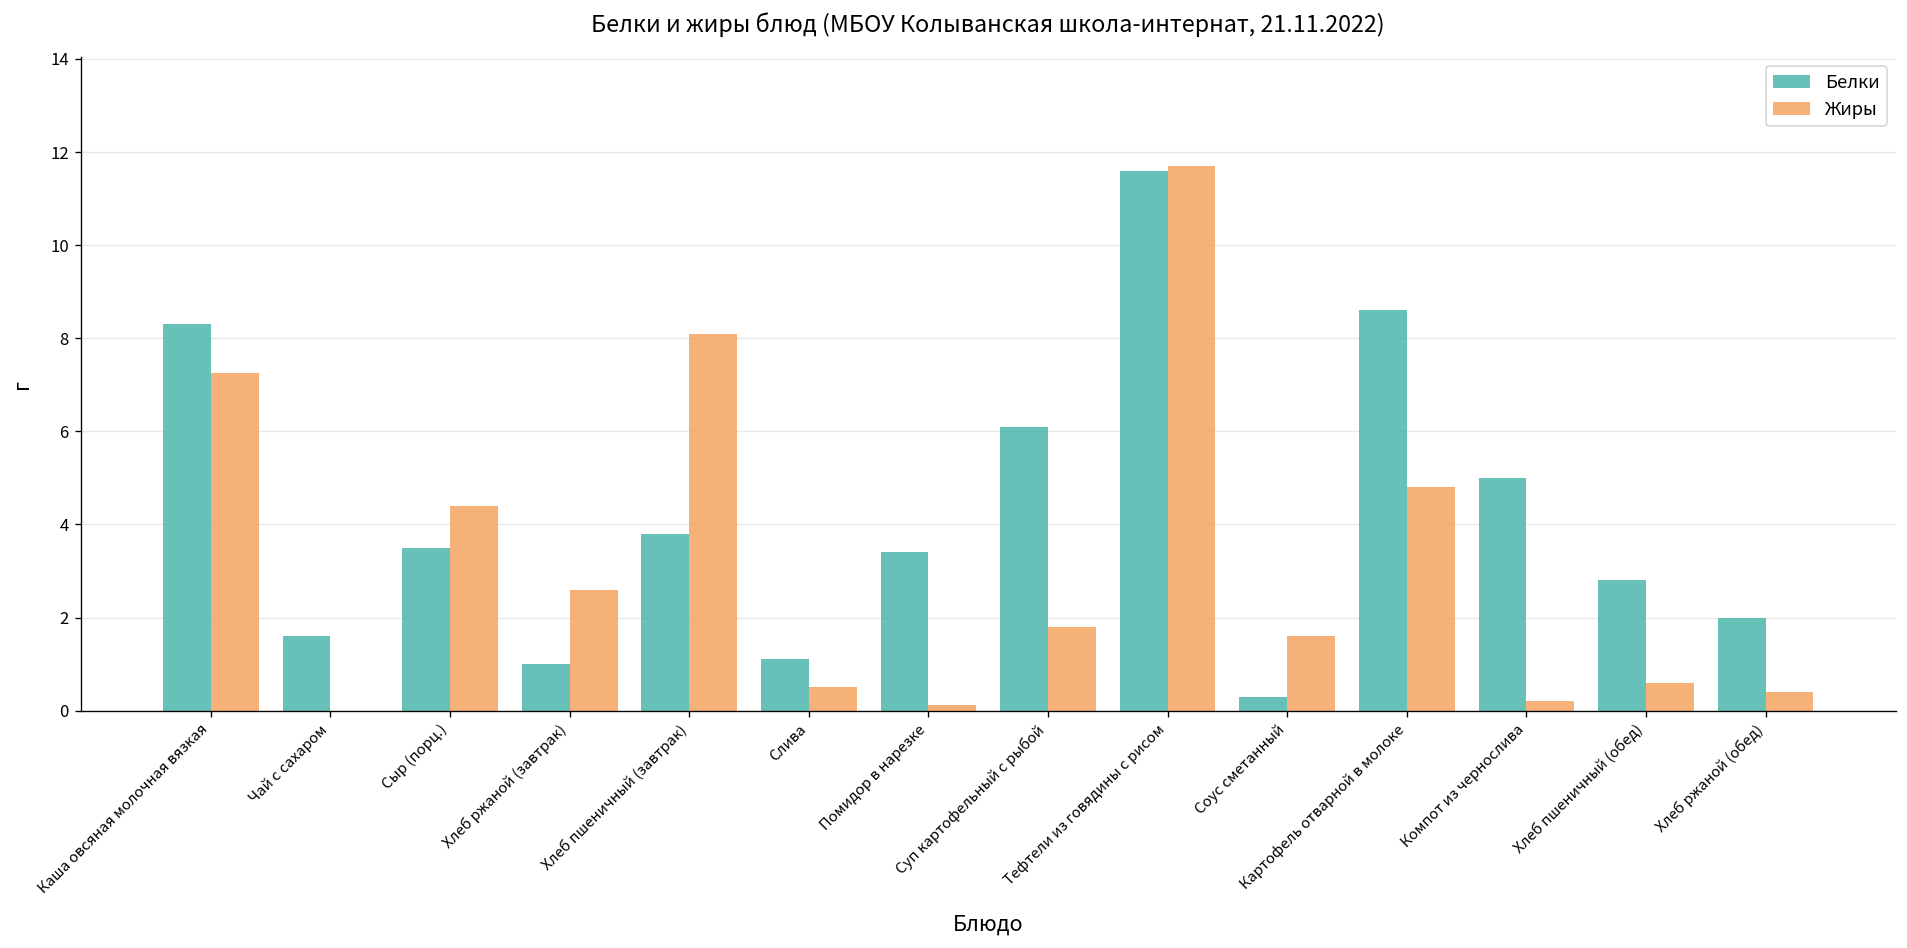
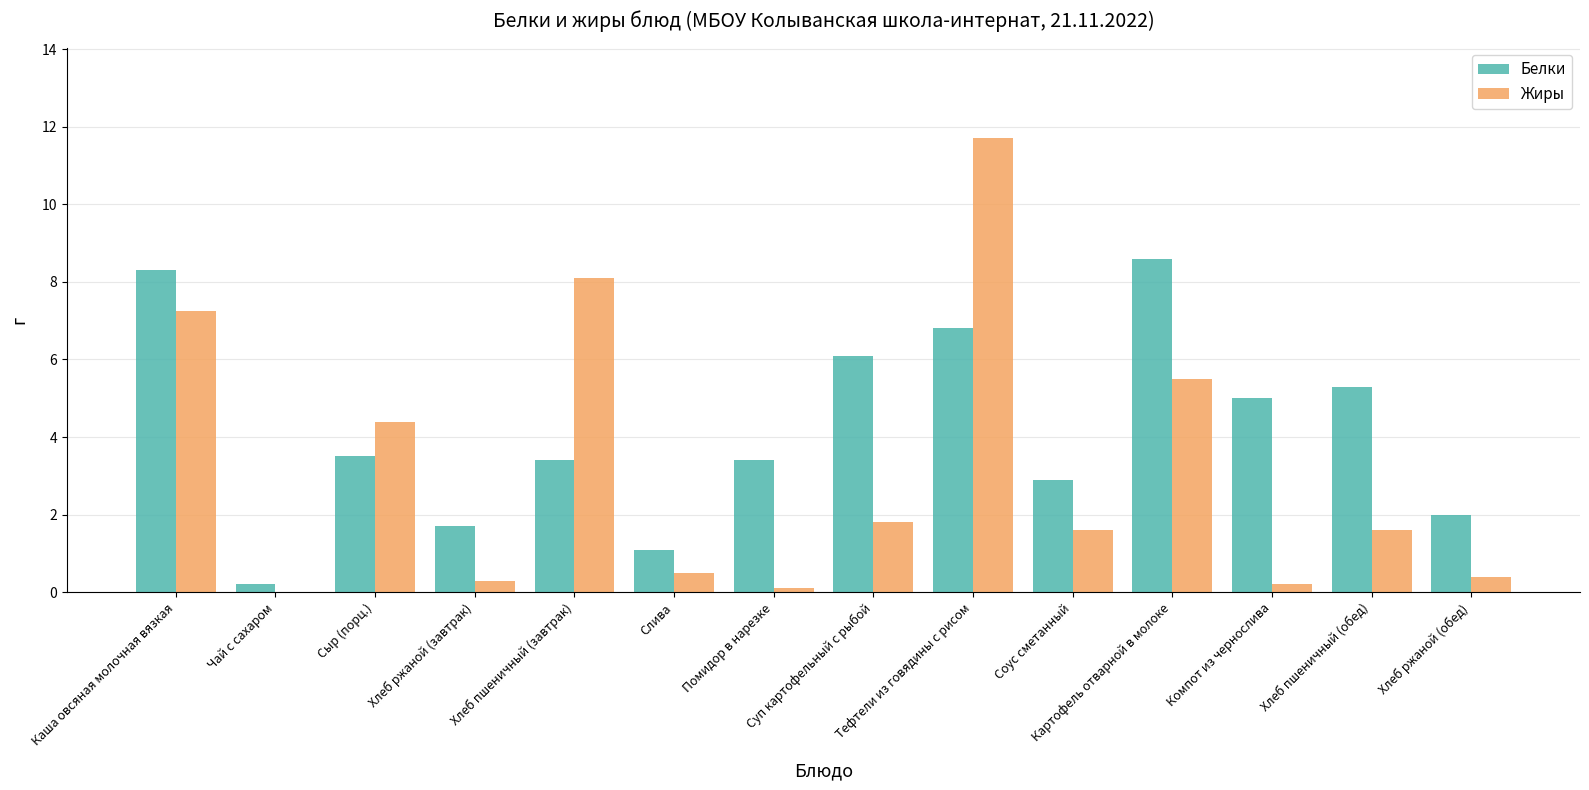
  {
    "Белки": {
      "Каша овсяная молочная вязкая": 8.3,
-     "Чай с сахаром": 1.6,
+     "Чай с сахаром": 0.2,
      "Сыр (порц.)": 3.5,
-     "Хлеб ржаной (завтрак)": 1.0,
-     "Хлеб пшеничный (завтрак)": 3.8,
+     "Хлеб ржаной (завтрак)": 1.7,
+     "Хлеб пшеничный (завтрак)": 3.4,
      "Слива": 1.1,
      "Помидор в нарезке": 3.4,
      "Суп картофельный с рыбой": 6.1,
-     "Тефтели из говядины с рисом": 11.6,
-     "Соус сметанный": 0.3,
+     "Тефтели из говядины с рисом": 6.8,
+     "Соус сметанный": 2.9,
      "Картофель отварной в молоке": 8.6,
      "Компот из чернослива": 5.0,
-     "Хлеб пшеничный (обед)": 2.8,
+     "Хлеб пшеничный (обед)": 5.3,
      "Хлеб ржаной (обед)": 2.0
    },
    "Жиры": {
      "Каша овсяная молочная вязкая": 7.3,
      "Чай с сахаром": 0.0,
      "Сыр (порц.)": 4.4,
-     "Хлеб ржаной (завтрак)": 2.6,
+     "Хлеб ржаной (завтрак)": 0.3,
      "Хлеб пшеничный (завтрак)": 8.1,
      "Слива": 0.5,
      "Помидор в нарезке": 0.1,
      "Суп картофельный с рыбой": 1.8,
      "Тефтели из говядины с рисом": 11.7,
      "Соус сметанный": 1.6,
-     "Картофель отварной в молоке": 4.8,
+     "Картофель отварной в молоке": 5.5,
      "Компот из чернослива": 0.2,
-     "Хлеб пшеничный (обед)": 0.6,
+     "Хлеб пшеничный (обед)": 1.6,
      "Хлеб ржаной (обед)": 0.4
    }
  }
